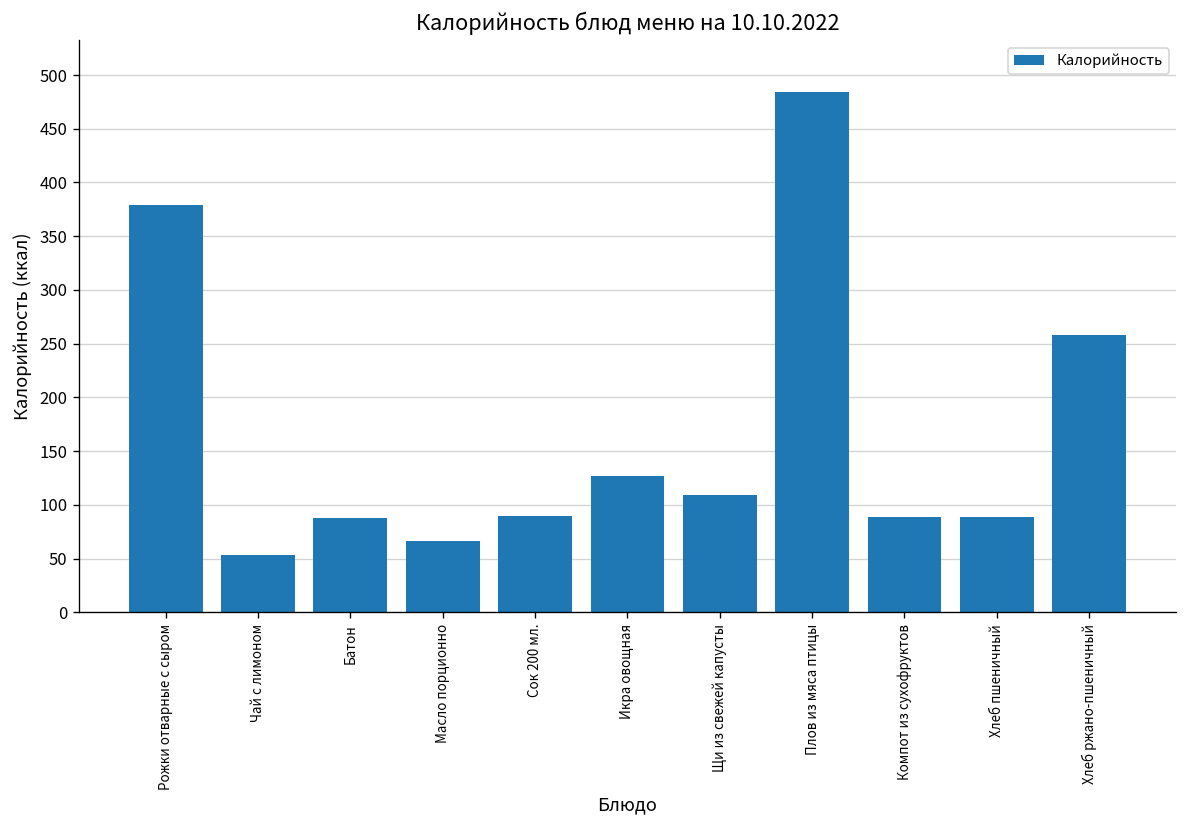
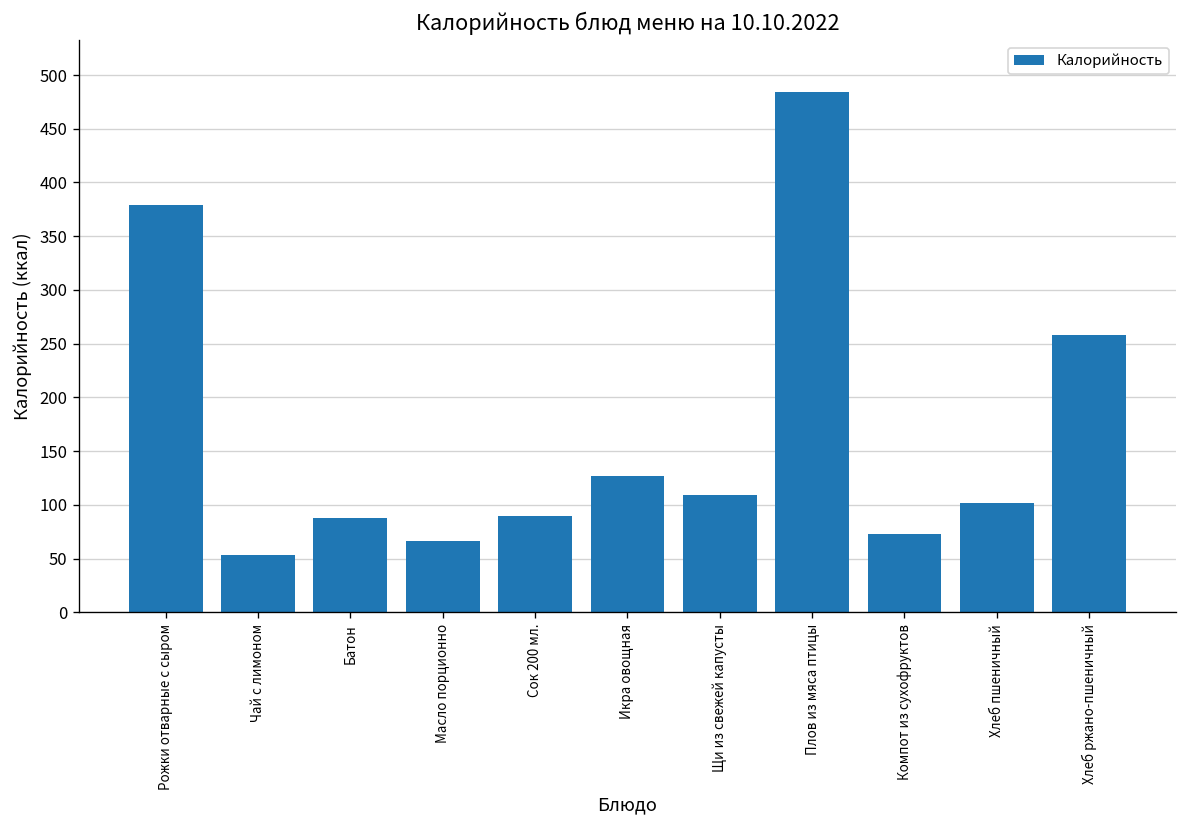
  {
    "Рожки отварные с сыром": 380,
    "Чай с лимоном": 50,
    "Батон": 90,
    "Масло порционно": 70,
    "Сок 200 мл.": 90,
    "Икра овощная": 130,
    "Щи из свежей капусты": 110,
    "Плов из мяса птицы": 480,
-   "Компот из сухофруктов": 90,
-   "Хлеб пшеничный": 90,
+   "Компот из сухофруктов": 70,
+   "Хлеб пшеничный": 100,
    "Хлеб ржано-пшеничный": 260
  }
